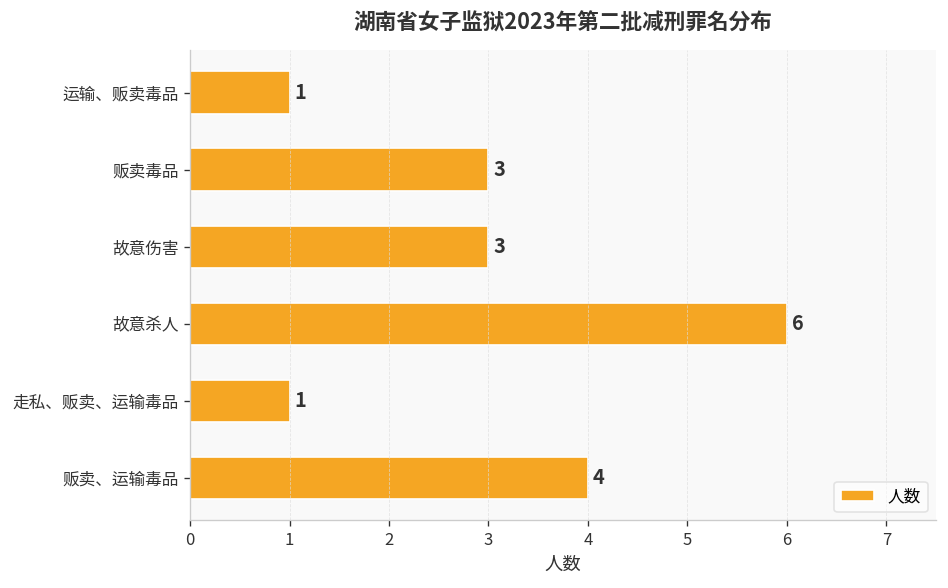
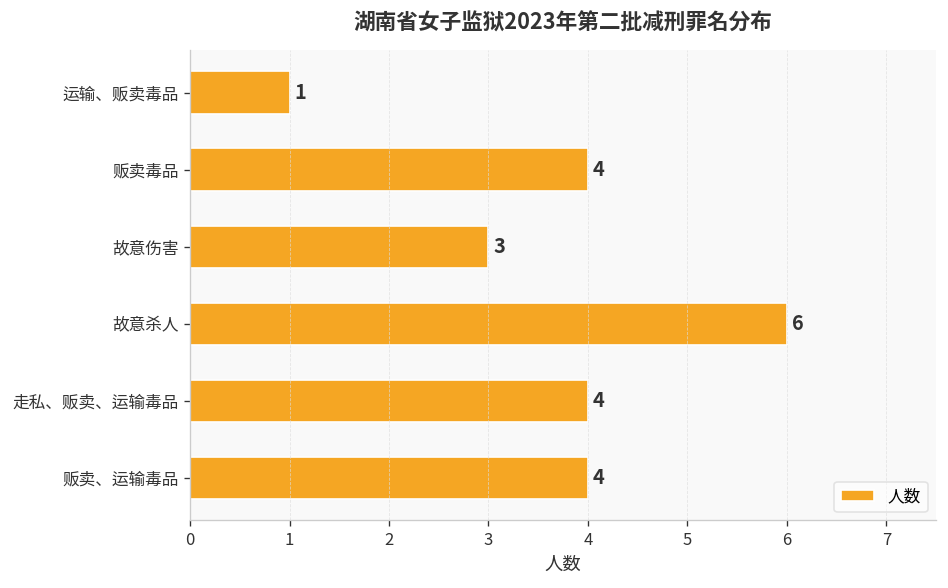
  {
    "运输、贩卖毒品": 1,
-   "贩卖毒品": 3,
+   "贩卖毒品": 4,
    "故意伤害": 3,
    "故意杀人": 6,
-   "走私、贩卖、运输毒品": 1,
+   "走私、贩卖、运输毒品": 4,
    "贩卖、运输毒品": 4
  }
